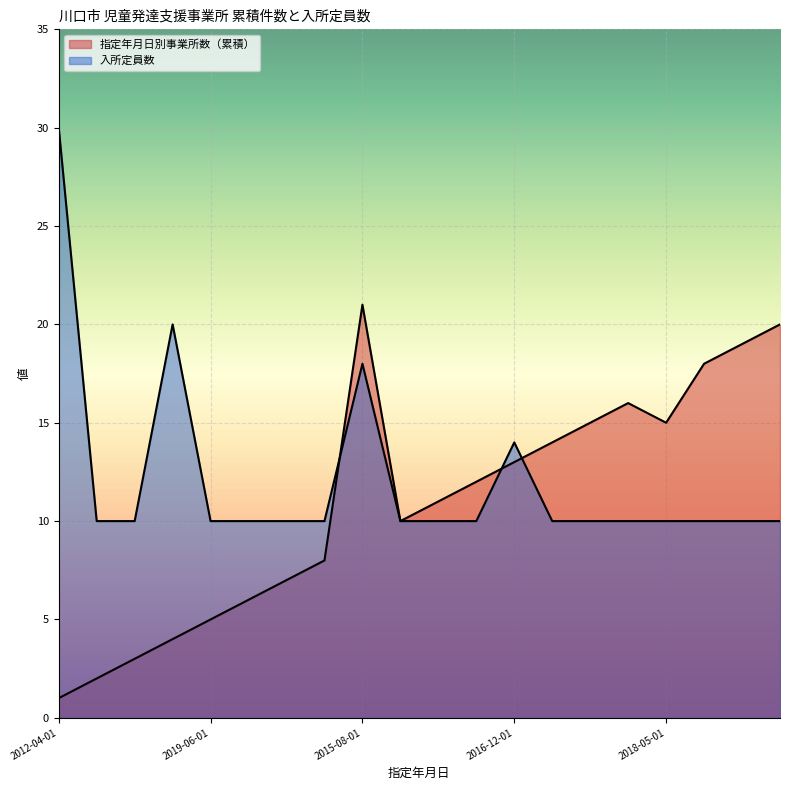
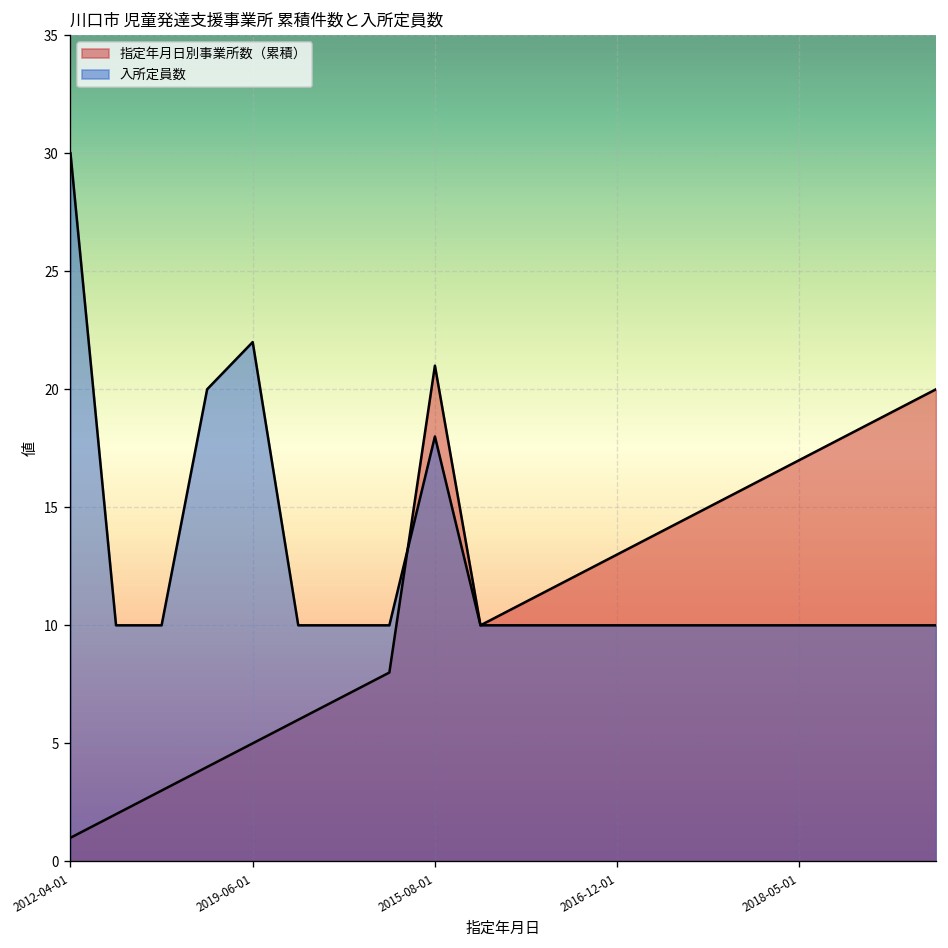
  {
    "指定年月日別事業所数（累積）": {
      "2019-06-01": 5,
      "2015-08-01": 21,
      "2016-12-01": 13,
-     "2018-05-01": 15
+     "2018-05-01": 17
    },
    "入所定員数": {
-     "2019-06-01": 10,
+     "2019-06-01": 22,
      "2015-08-01": 18,
-     "2016-12-01": 14,
+     "2016-12-01": 10,
      "2018-05-01": 10
    }
  }
